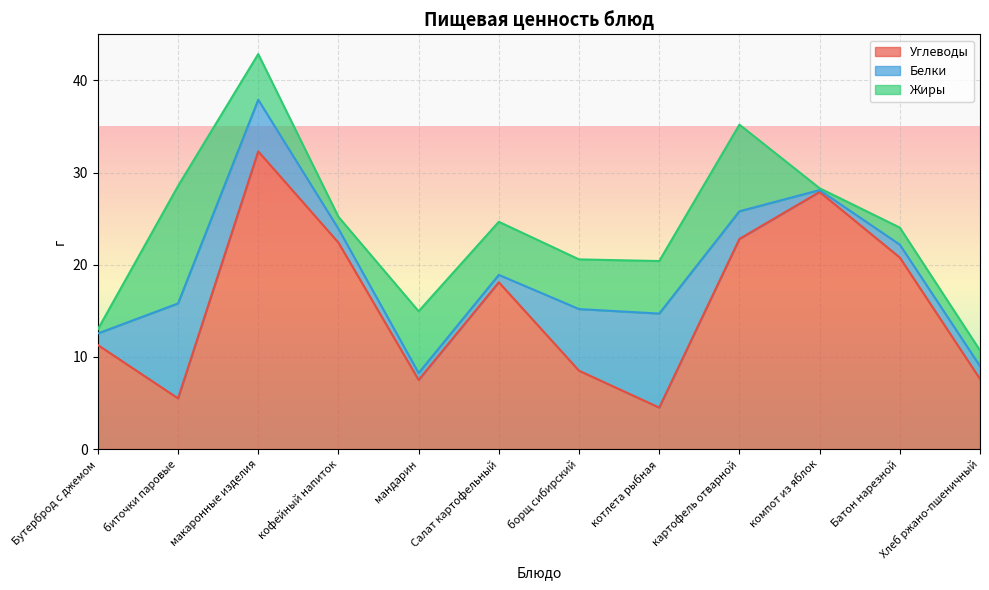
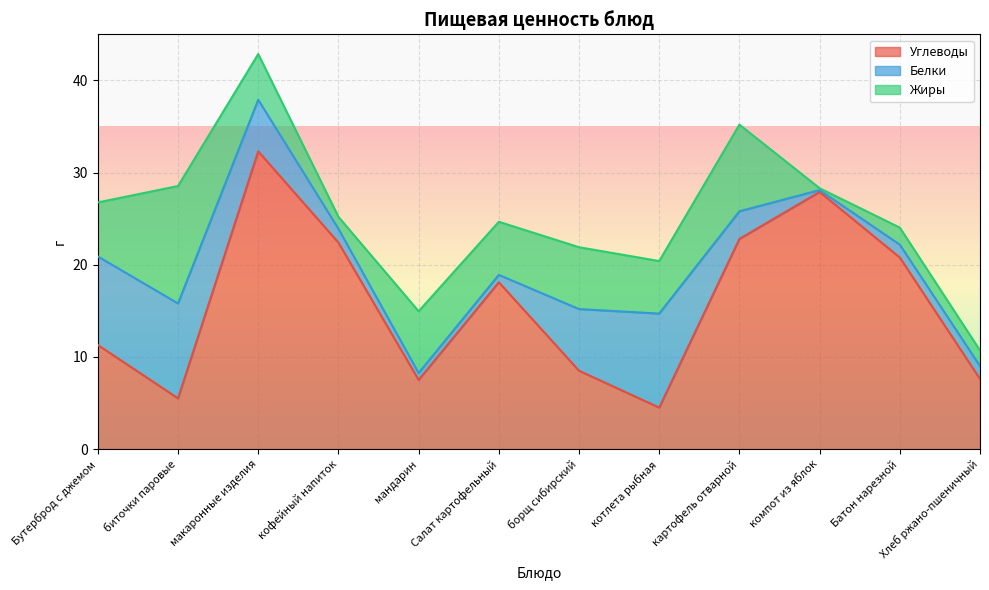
  {
    "Углеводы": {
      "Бутерброд с джемом": 11,
      "биточки паровые": 6,
      "макаронные изделия": 32,
      "кофейный напиток": 22,
      "мандарин": 8,
      "Салат картофельный": 18,
      "борщ сибирский": 9,
      "котлета рыбная": 5,
      "картофель отварной": 23,
      "Батон нарезной": 21,
      "Хлеб ржано-пшеничный": 8
    },
    "Белки": {
-     "Бутерброд с джемом": 1,
+     "Бутерброд с джемом": 10,
      "биточки паровые": 10,
      "макаронные изделия": 6,
      "кофейный напиток": 2,
      "мандарин": 1,
      "Салат картофельный": 1,
      "борщ сибирский": 7,
      "котлета рыбная": 10,
      "картофель отварной": 3,
      "Батон нарезной": 1,
      "Хлеб ржано-пшеничный": 1
    },
    "Жиры": {
-     "Бутерброд с джемом": 0,
+     "Бутерброд с джемом": 6,
      "биточки паровые": 13,
      "макаронные изделия": 5,
      "кофейный напиток": 1,
      "мандарин": 7,
      "Салат картофельный": 6,
-     "борщ сибирский": 5,
+     "борщ сибирский": 7,
      "котлета рыбная": 6,
      "картофель отварной": 9,
      "Батон нарезной": 2,
      "Хлеб ржано-пшеничный": 2
    }
  }
